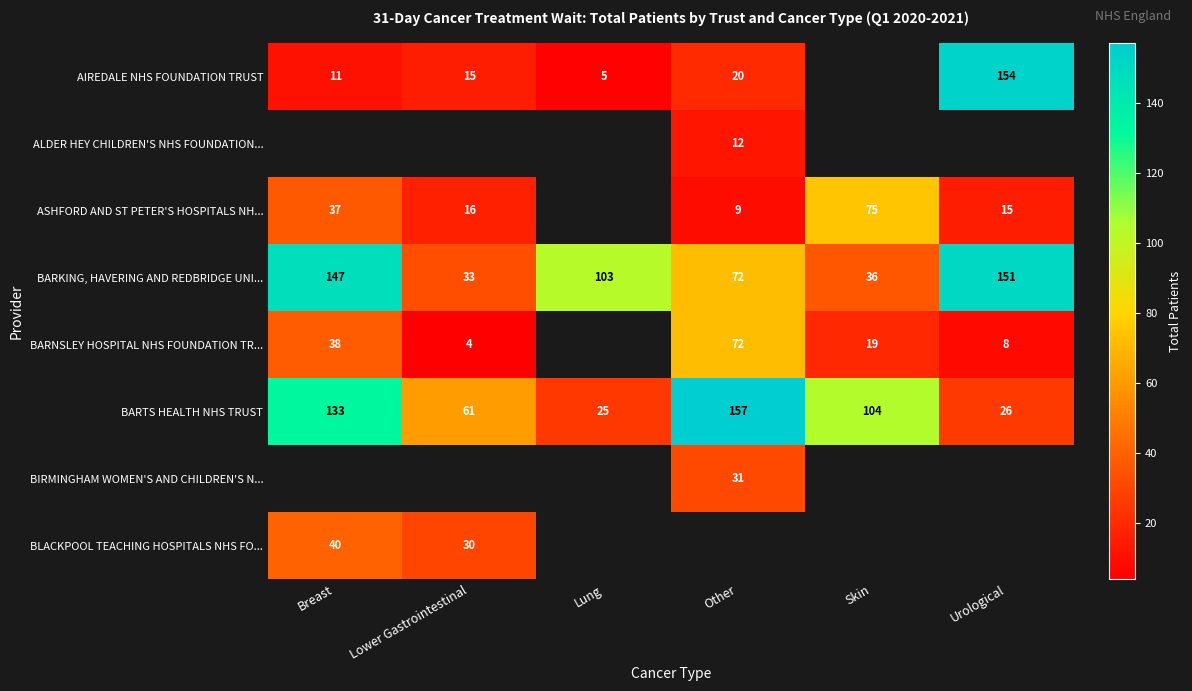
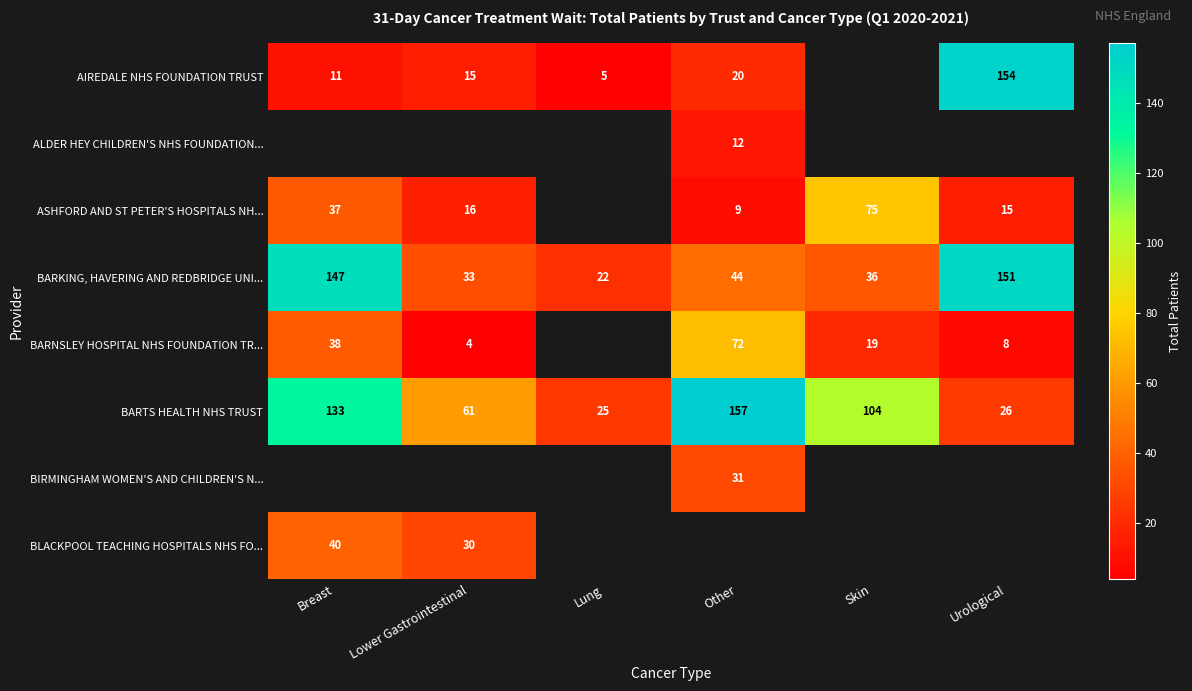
  {
    "AIREDALE NHS FOUNDATION TRUST": {
      "Breast": 11,
      "Lower Gastrointestinal": 15,
      "Lung": 5,
      "Other": 20,
      "Urological": 154
    },
    "ALDER HEY CHILDREN'S NHS FOUNDATION...": {
      "Other": 12
    },
    "ASHFORD AND ST PETER'S HOSPITALS NH...": {
      "Breast": 37,
      "Lower Gastrointestinal": 16,
      "Other": 9,
      "Skin": 75,
      "Urological": 15
    },
    "BARKING, HAVERING AND REDBRIDGE UNI...": {
      "Breast": 147,
      "Lower Gastrointestinal": 33,
-     "Lung": 103,
-     "Other": 72,
+     "Lung": 22,
+     "Other": 44,
      "Skin": 36,
      "Urological": 151
    },
    "BARNSLEY HOSPITAL NHS FOUNDATION TR...": {
      "Breast": 38,
      "Lower Gastrointestinal": 4,
      "Other": 72,
      "Skin": 19,
      "Urological": 8
    },
    "BARTS HEALTH NHS TRUST": {
      "Breast": 133,
      "Lower Gastrointestinal": 61,
      "Lung": 25,
      "Other": 157,
      "Skin": 104,
      "Urological": 26
    },
    "BIRMINGHAM WOMEN'S AND CHILDREN'S N...": {
      "Other": 31
    },
    "BLACKPOOL TEACHING HOSPITALS NHS FO...": {
      "Breast": 40,
      "Lower Gastrointestinal": 30
    }
  }
